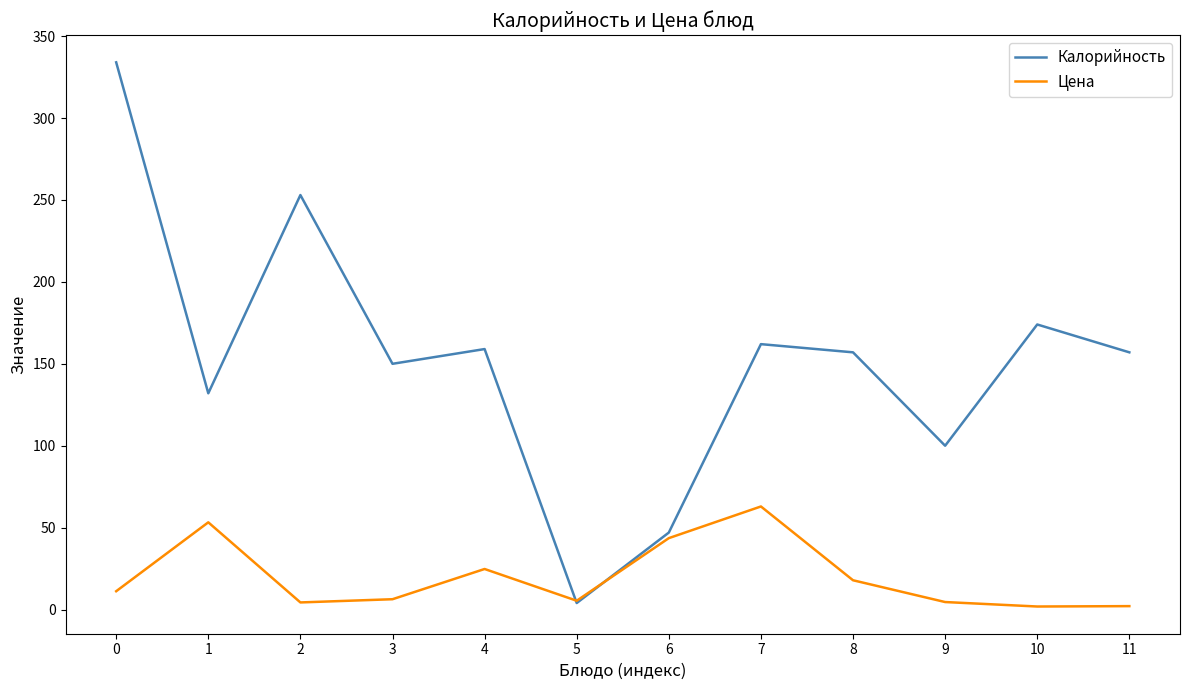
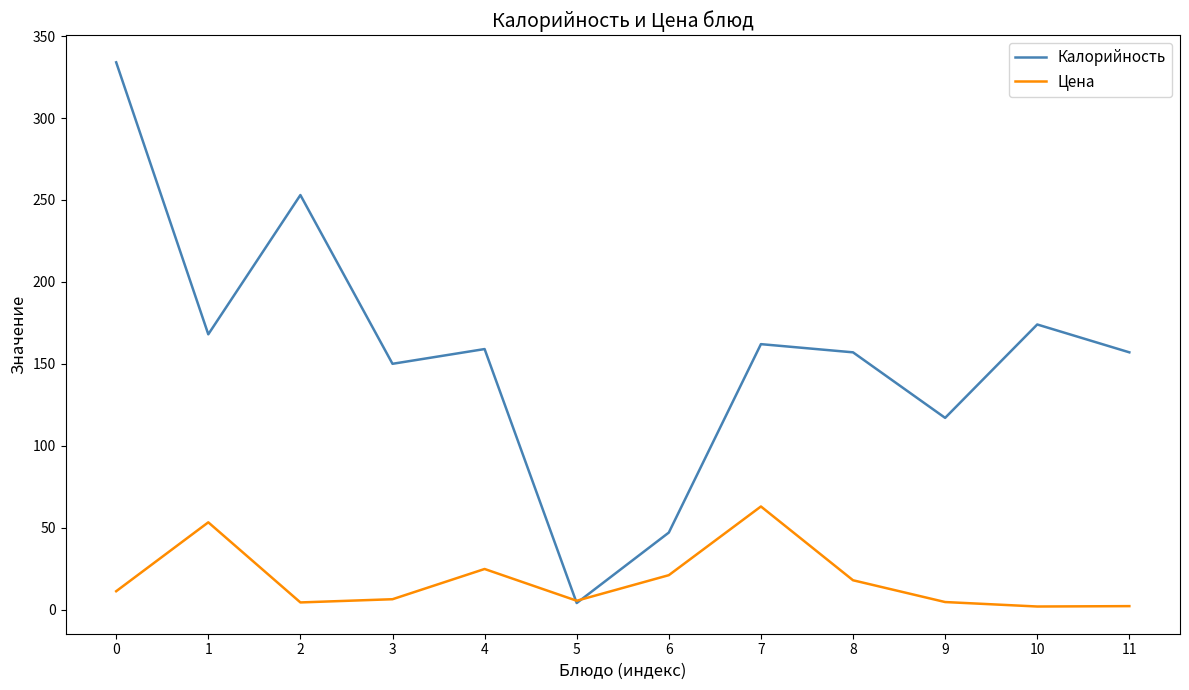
  {
    "Калорийность": {
      "0": 334,
-     "1": 132,
+     "1": 168,
      "2": 253,
      "3": 150,
      "4": 159,
      "6": 47,
      "7": 162,
      "8": 157,
-     "9": 100,
+     "9": 117,
      "10": 174,
      "11": 157
    },
    "Цена": {
      "0": 11,
      "1": 53,
      "2": 4,
      "3": 6,
      "4": 25,
-     "6": 44,
+     "6": 21,
      "7": 63,
      "8": 18,
      "9": 5,
      "10": 2,
      "11": 2
    }
  }
